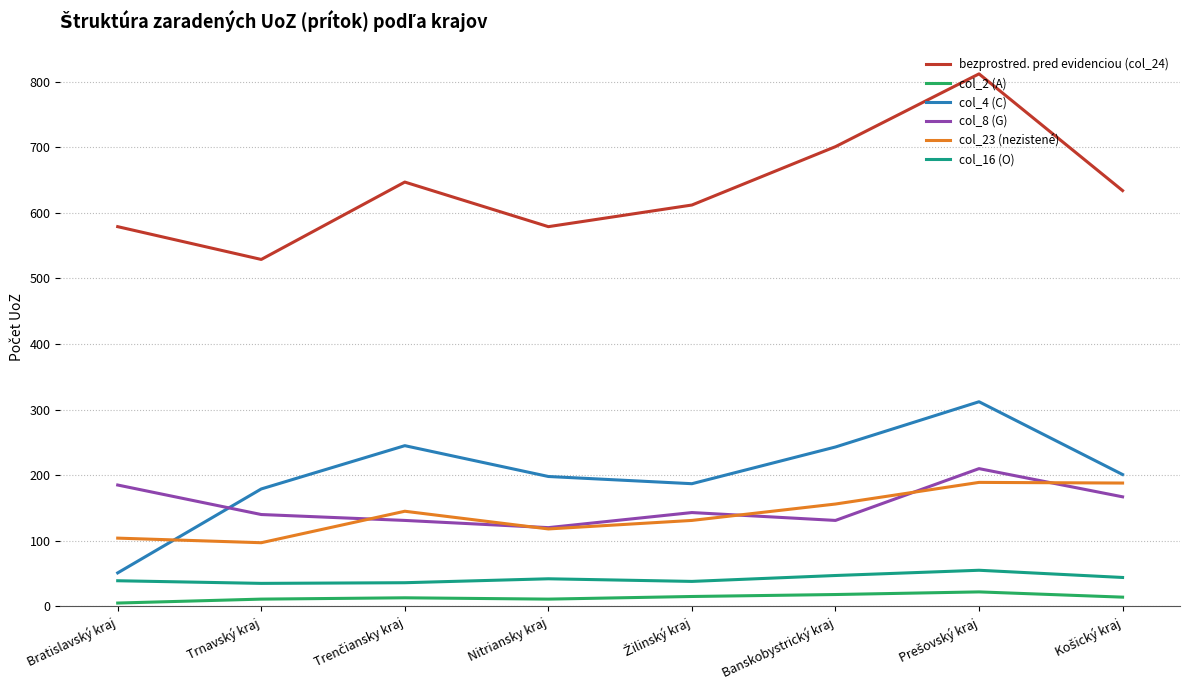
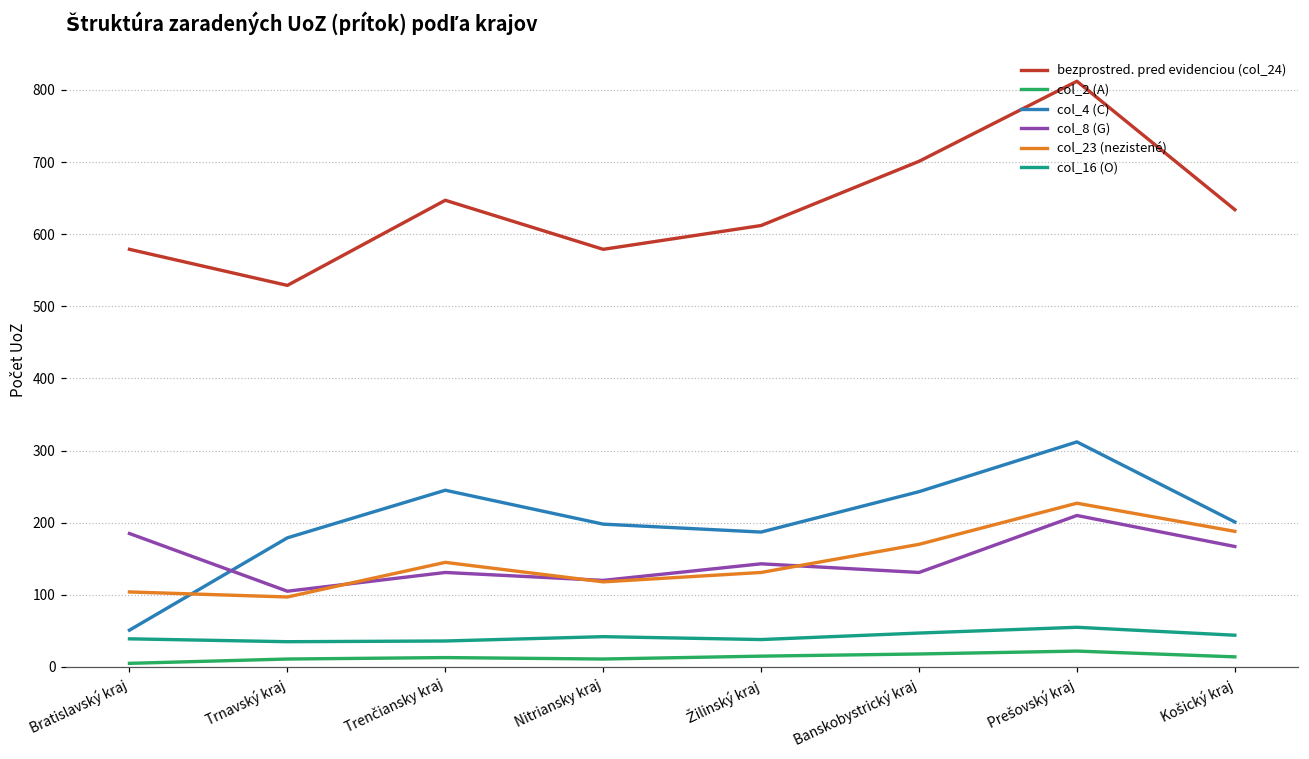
  {
    "bezprostred. pred evidenciou (col_24)": {
      "Bratislavský kraj": 580,
      "Trnavský kraj": 530,
      "Trenčiansky kraj": 650,
      "Nitriansky kraj": 580,
      "Žilinský kraj": 610,
      "Banskobystrický kraj": 700,
      "Prešovský kraj": 810,
      "Košický kraj": 630
    },
    "col_4 (C)": {
      "Bratislavský kraj": 50,
      "Trnavský kraj": 180,
      "Trenčiansky kraj": 250,
      "Nitriansky kraj": 200,
      "Žilinský kraj": 190,
      "Banskobystrický kraj": 240,
      "Prešovský kraj": 310,
      "Košický kraj": 200
    },
    "col_8 (G)": {
      "Bratislavský kraj": 190,
-     "Trnavský kraj": 140,
+     "Trnavský kraj": 110,
      "Trenčiansky kraj": 130,
      "Žilinský kraj": 140,
      "Banskobystrický kraj": 130,
      "Prešovský kraj": 210,
      "Košický kraj": 170
    },
    "col_23 (nezistené)": {
      "Bratislavský kraj": 100,
      "Trnavský kraj": 100,
      "Trenčiansky kraj": 150,
      "Žilinský kraj": 130,
-     "Banskobystrický kraj": 160,
-     "Prešovský kraj": 190,
+     "Banskobystrický kraj": 170,
+     "Prešovský kraj": 230,
      "Košický kraj": 190
    }
  }
